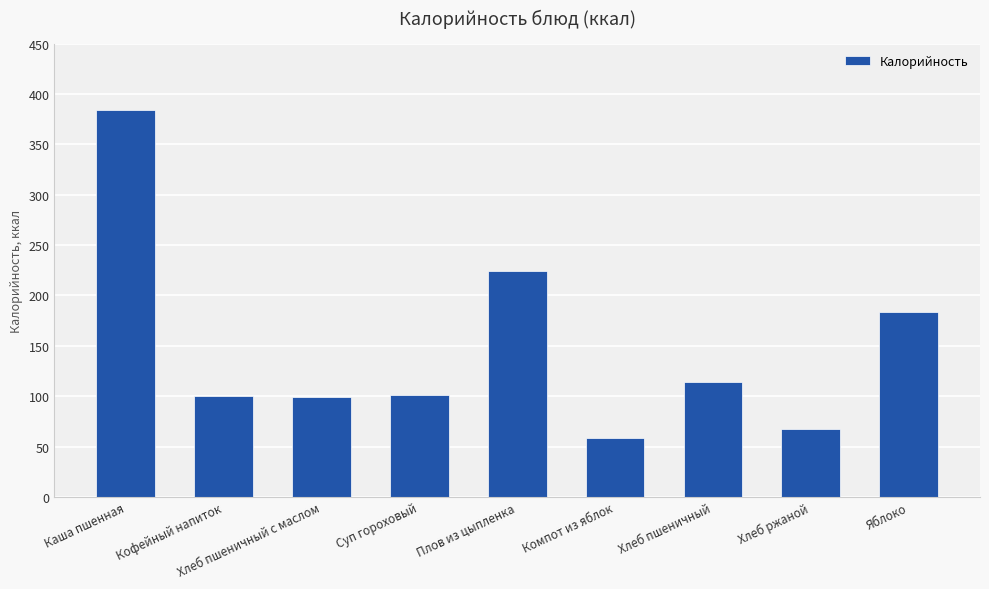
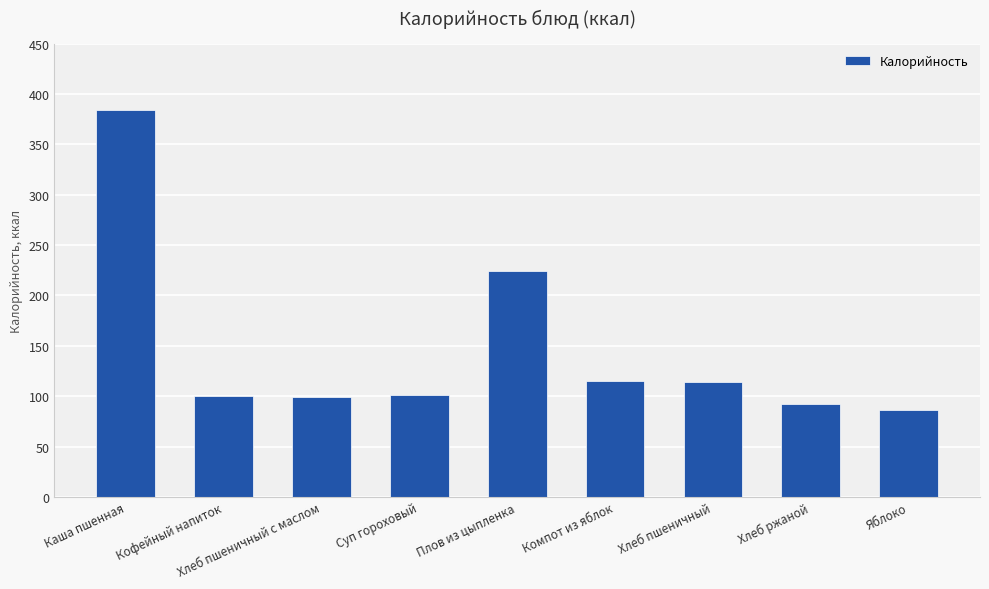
  {
    "Каша пшенная": 384,
    "Кофейный напиток": 101,
    "Хлеб пшеничный с маслом": 99,
    "Суп гороховый": 102,
    "Плов из цыпленка": 224,
-   "Компот из яблок": 59,
+   "Компот из яблок": 115,
    "Хлеб пшеничный": 114,
-   "Хлеб ржаной": 68,
-   "Яблоко": 184
+   "Хлеб ржаной": 92,
+   "Яблоко": 86
  }
